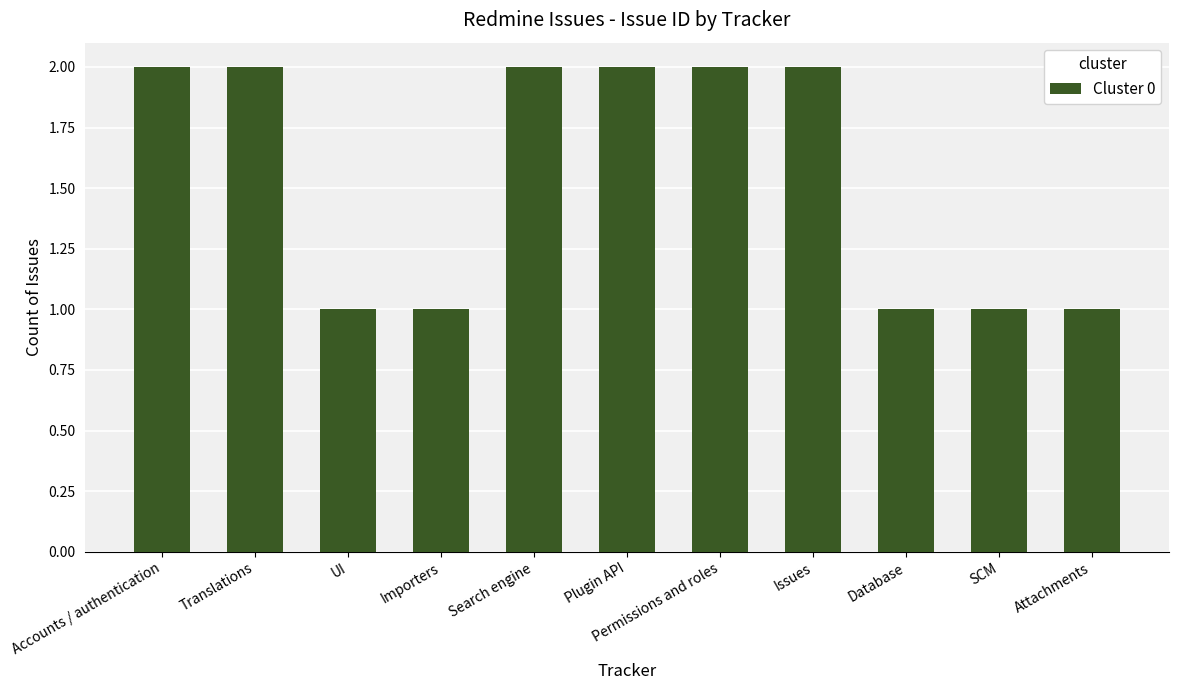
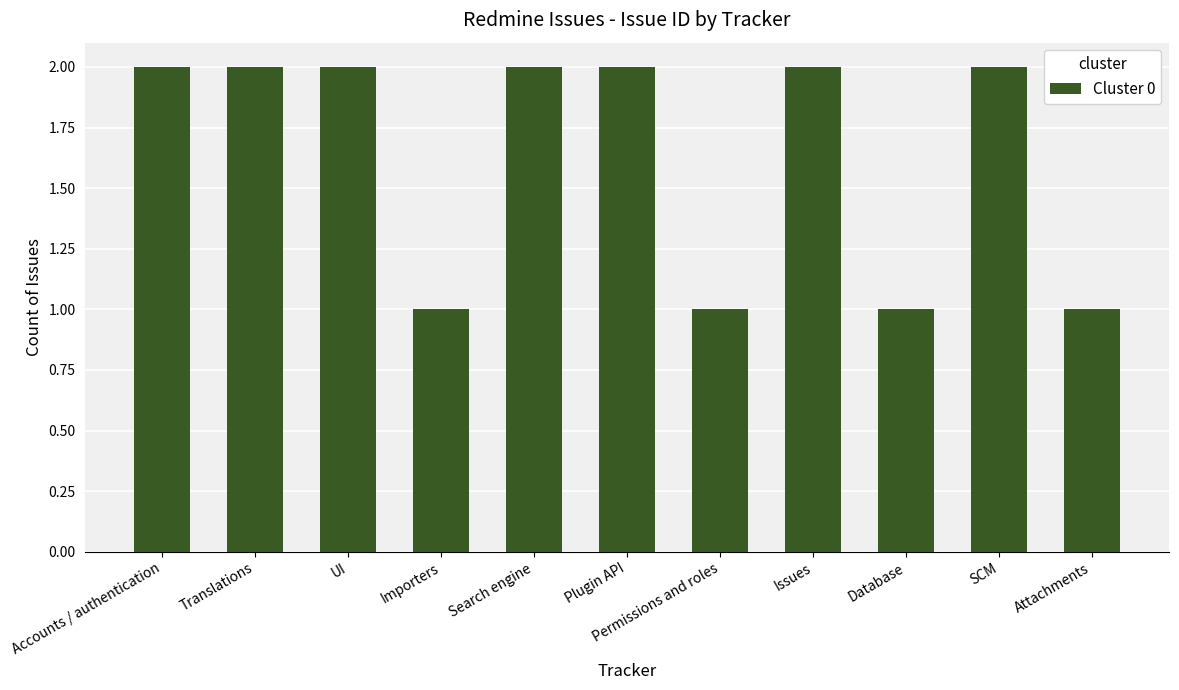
  {
    "Accounts / authentication": 2,
    "Translations": 2,
-   "UI": 1,
+   "UI": 2,
    "Importers": 1,
    "Search engine": 2,
    "Plugin API": 2,
-   "Permissions and roles": 2,
+   "Permissions and roles": 1,
    "Issues": 2,
    "Database": 1,
-   "SCM": 1,
+   "SCM": 2,
    "Attachments": 1
  }
